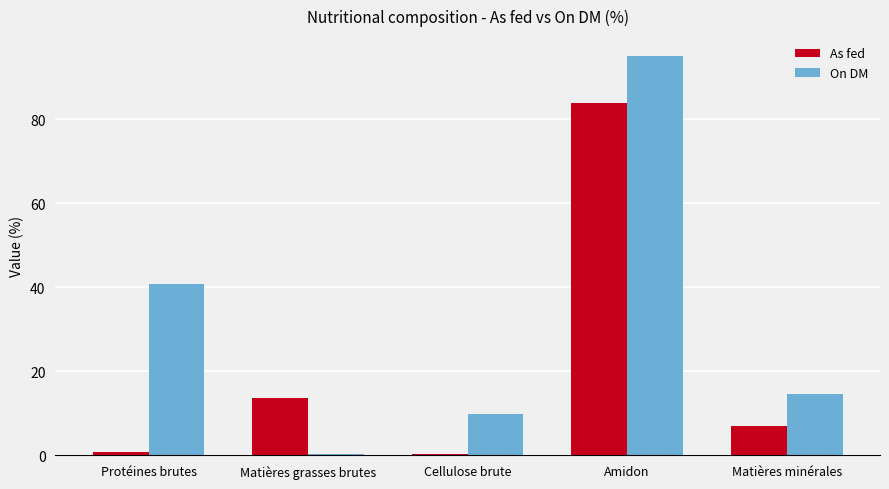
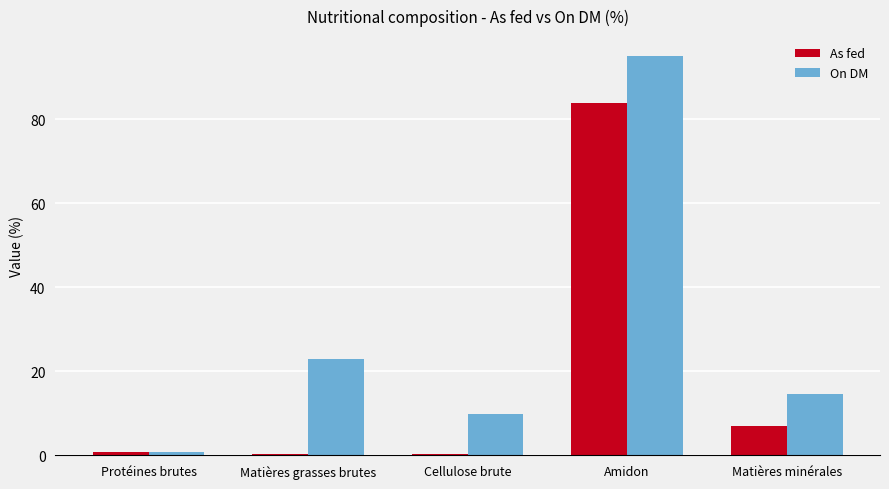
  {
    "As fed": {
      "Protéines brutes": 1,
-     "Matières grasses brutes": 14,
+     "Matières grasses brutes": 0,
      "Amidon": 84,
      "Matières minérales": 7
    },
    "On DM": {
-     "Protéines brutes": 41,
-     "Matières grasses brutes": 0,
+     "Protéines brutes": 1,
+     "Matières grasses brutes": 23,
      "Cellulose brute": 10,
      "Amidon": 95,
      "Matières minérales": 15
    }
  }
